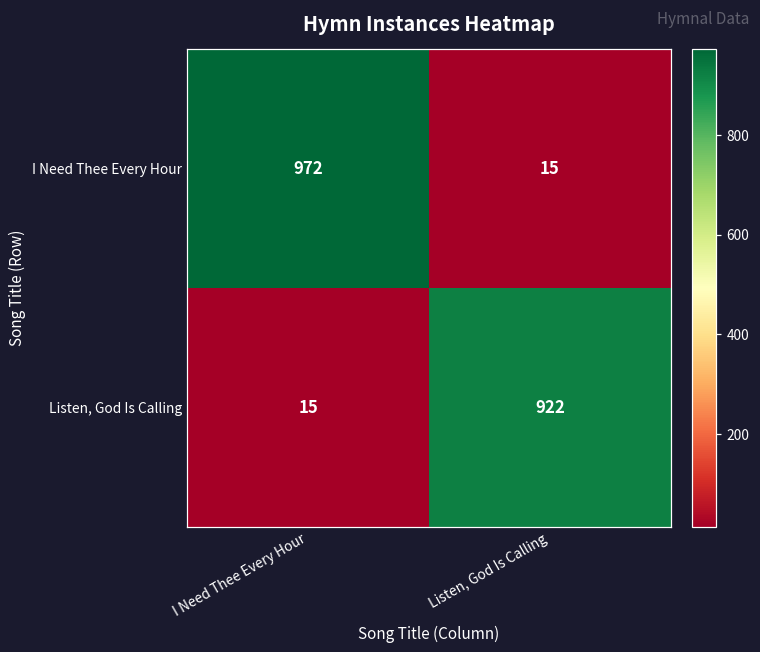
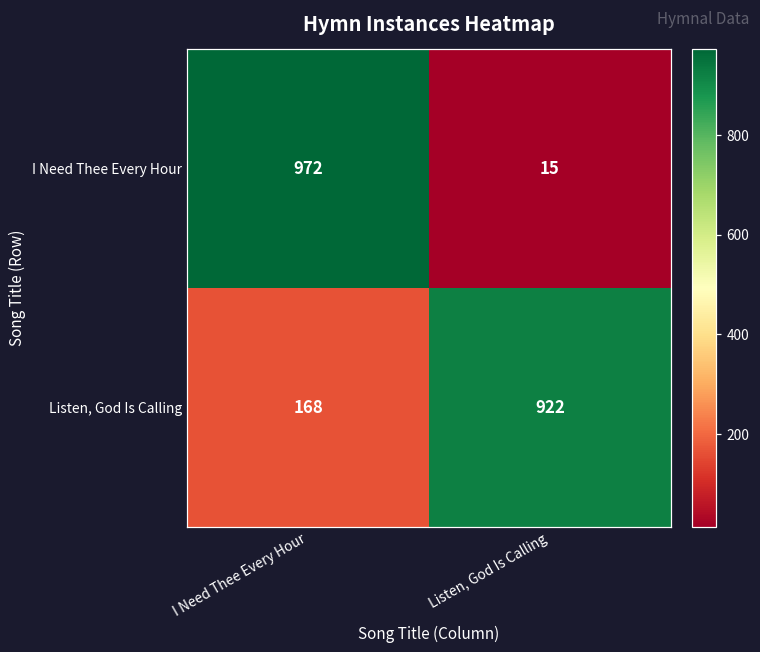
  {
    "I Need Thee Every Hour": {
      "I Need Thee Every Hour": 972,
      "Listen, God Is Calling": 15
    },
    "Listen, God Is Calling": {
-     "I Need Thee Every Hour": 15,
+     "I Need Thee Every Hour": 168,
      "Listen, God Is Calling": 922
    }
  }
